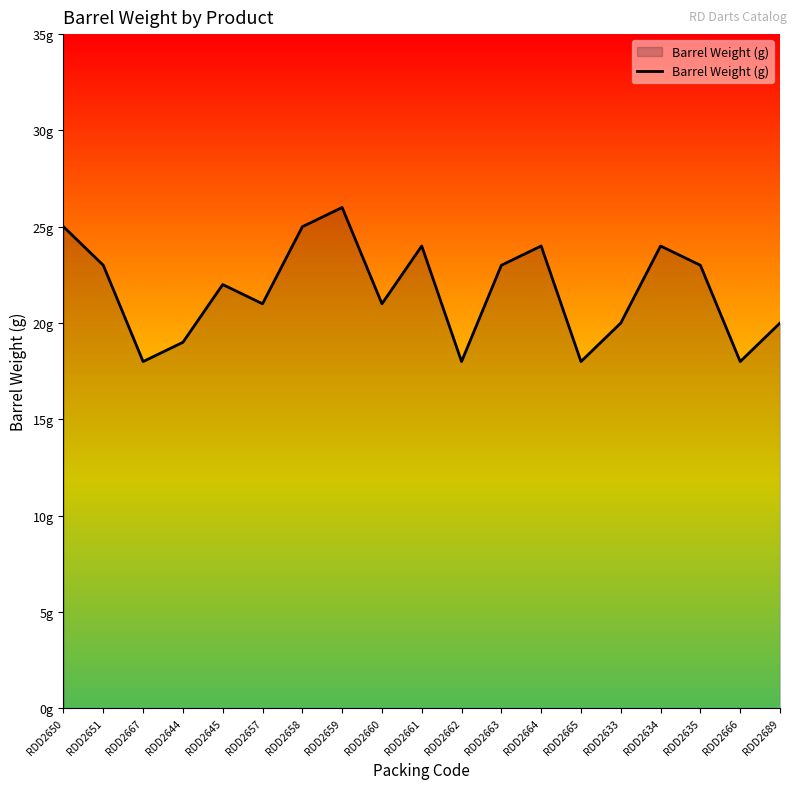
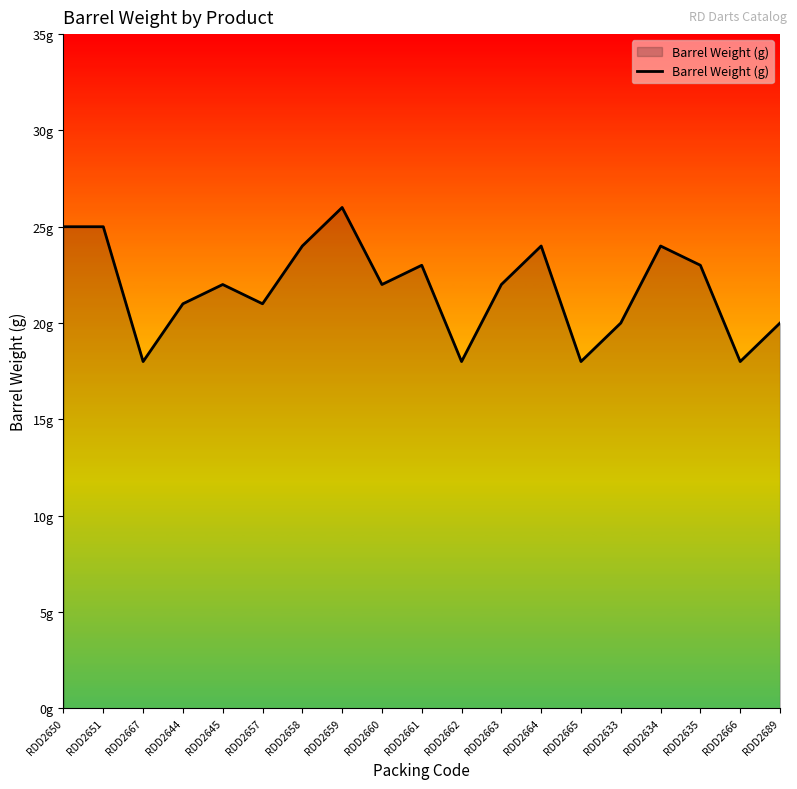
  {
    "RDD2650": "25g",
-   "RDD2651": "23g",
+   "RDD2651": "25g",
    "RDD2667": "18g",
-   "RDD2644": "19g",
+   "RDD2644": "21g",
    "RDD2645": "22g",
    "RDD2657": "21g",
-   "RDD2658": "25g",
+   "RDD2658": "24g",
    "RDD2659": "26g",
-   "RDD2660": "21g",
-   "RDD2661": "24g",
+   "RDD2660": "22g",
+   "RDD2661": "23g",
    "RDD2662": "18g",
-   "RDD2663": "23g",
+   "RDD2663": "22g",
    "RDD2664": "24g",
    "RDD2665": "18g",
    "RDD2633": "20g",
    "RDD2634": "24g",
    "RDD2635": "23g",
    "RDD2666": "18g",
    "RDD2689": "20g"
  }
